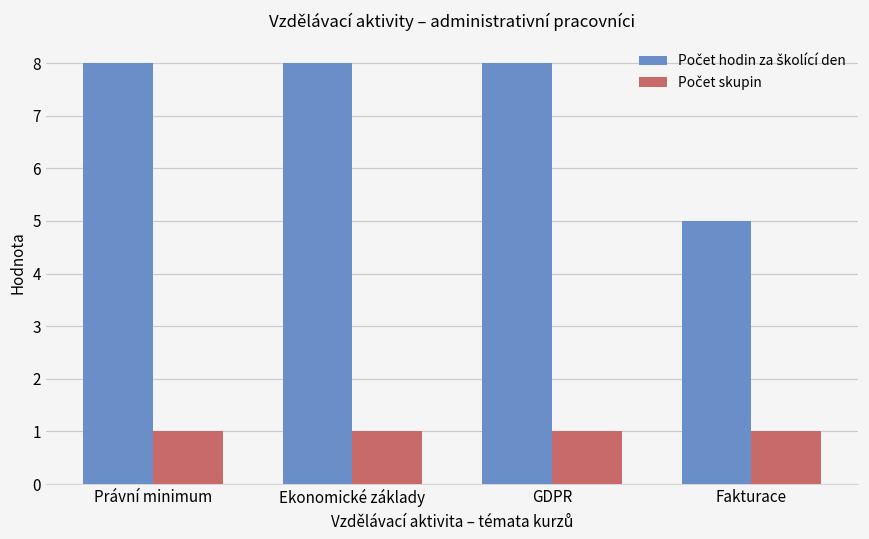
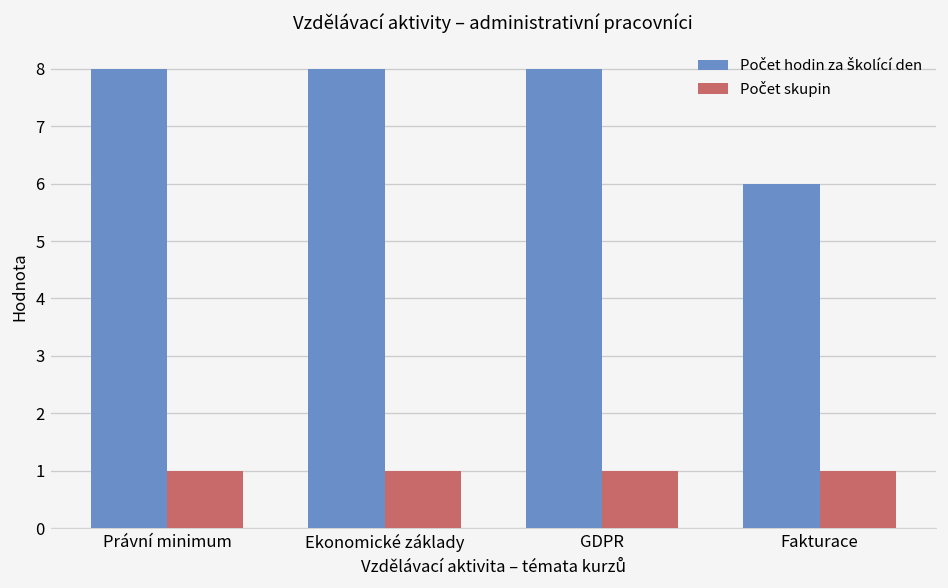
  {
    "Počet hodin za školící den": {
      "Právní minimum": 8,
      "Ekonomické základy": 8,
      "GDPR": 8,
-     "Fakturace": 5
+     "Fakturace": 6
    },
    "Počet skupin": {
      "Právní minimum": 1,
      "Ekonomické základy": 1,
      "GDPR": 1,
      "Fakturace": 1
    }
  }
